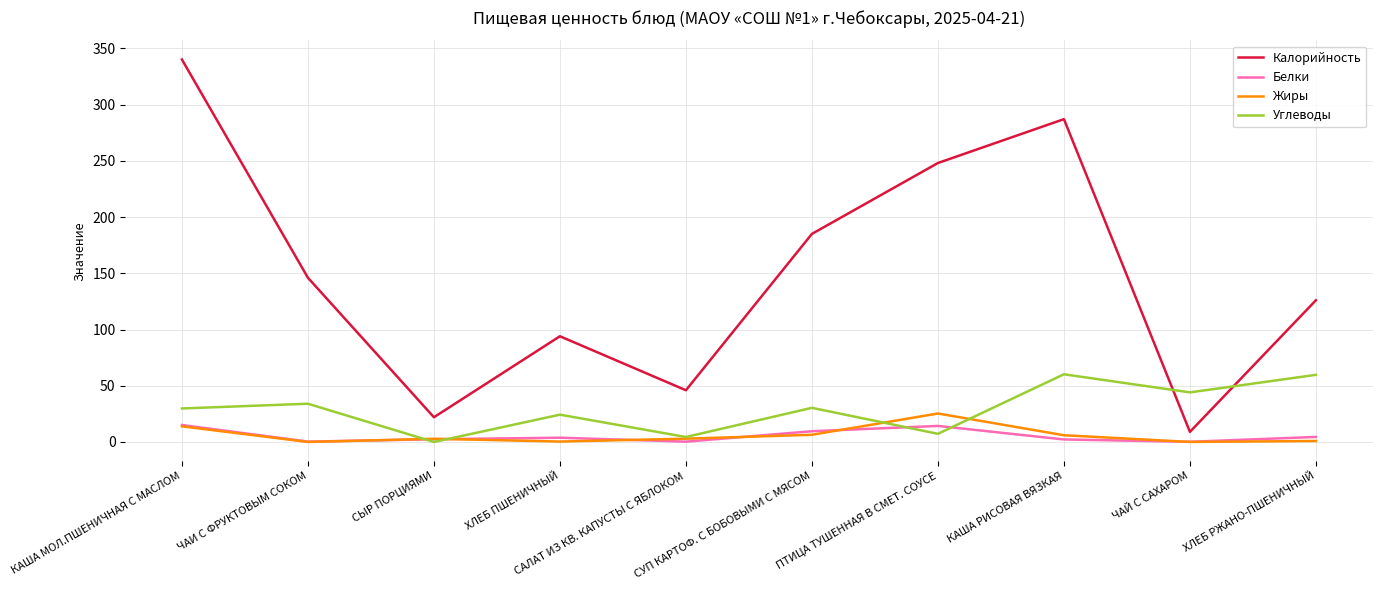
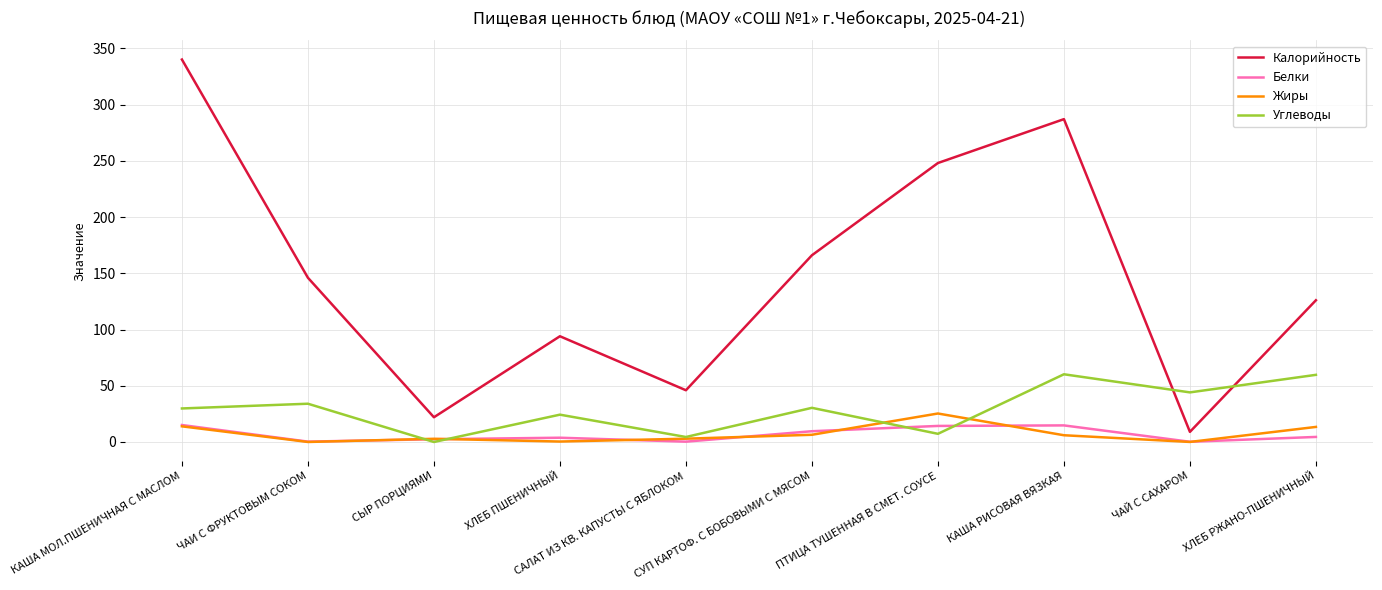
  {
    "Калорийность": {
      "КАША МОЛ.ПШЕНИЧНАЯ С МАСЛОМ": 340,
      "ЧАИ С ФРУКТОВЫМ СОКОМ": 146,
      "СЫР ПОРЦИЯМИ": 22,
      "ХЛЕБ ПШЕНИЧНЫЙ": 94,
      "САЛАТ ИЗ КВ. КАПУСТЫ С ЯБЛОКОМ": 46,
-     "СУП КАРТОФ. С БОБОВЫМИ С МЯСОМ": 185,
+     "СУП КАРТОФ. С БОБОВЫМИ С МЯСОМ": 166,
      "ПТИЦА ТУШЕННАЯ В СМЕТ. СОУСЕ": 248,
      "КАША РИСОВАЯ ВЯЗКАЯ": 287,
      "ЧАЙ С САХАРОМ": 9,
      "ХЛЕБ РЖАНО-ПШЕНИЧНЫЙ": 126
    },
    "Белки": {
      "ХЛЕБ ПШЕНИЧНЫЙ": 4,
      "САЛАТ ИЗ КВ. КАПУСТЫ С ЯБЛОКОМ": 0,
      "СУП КАРТОФ. С БОБОВЫМИ С МЯСОМ": 10,
      "ПТИЦА ТУШЕННАЯ В СМЕТ. СОУСЕ": 14,
-     "КАША РИСОВАЯ ВЯЗКАЯ": 2,
+     "КАША РИСОВАЯ ВЯЗКАЯ": 15,
      "ХЛЕБ РЖАНО-ПШЕНИЧНЫЙ": 5
    },
    "Жиры": {
      "ХЛЕБ ПШЕНИЧНЫЙ": 0,
      "СУП КАРТОФ. С БОБОВЫМИ С МЯСОМ": 6,
      "ПТИЦА ТУШЕННАЯ В СМЕТ. СОУСЕ": 25,
      "КАША РИСОВАЯ ВЯЗКАЯ": 6,
-     "ХЛЕБ РЖАНО-ПШЕНИЧНЫЙ": 1
+     "ХЛЕБ РЖАНО-ПШЕНИЧНЫЙ": 13
    },
    "Углеводы": {
      "КАША МОЛ.ПШЕНИЧНАЯ С МАСЛОМ": 30,
      "ЧАИ С ФРУКТОВЫМ СОКОМ": 34,
      "СЫР ПОРЦИЯМИ": 0,
      "ХЛЕБ ПШЕНИЧНЫЙ": 24,
      "СУП КАРТОФ. С БОБОВЫМИ С МЯСОМ": 30,
      "ПТИЦА ТУШЕННАЯ В СМЕТ. СОУСЕ": 7,
      "КАША РИСОВАЯ ВЯЗКАЯ": 60,
      "ЧАЙ С САХАРОМ": 44,
      "ХЛЕБ РЖАНО-ПШЕНИЧНЫЙ": 60
    }
  }
